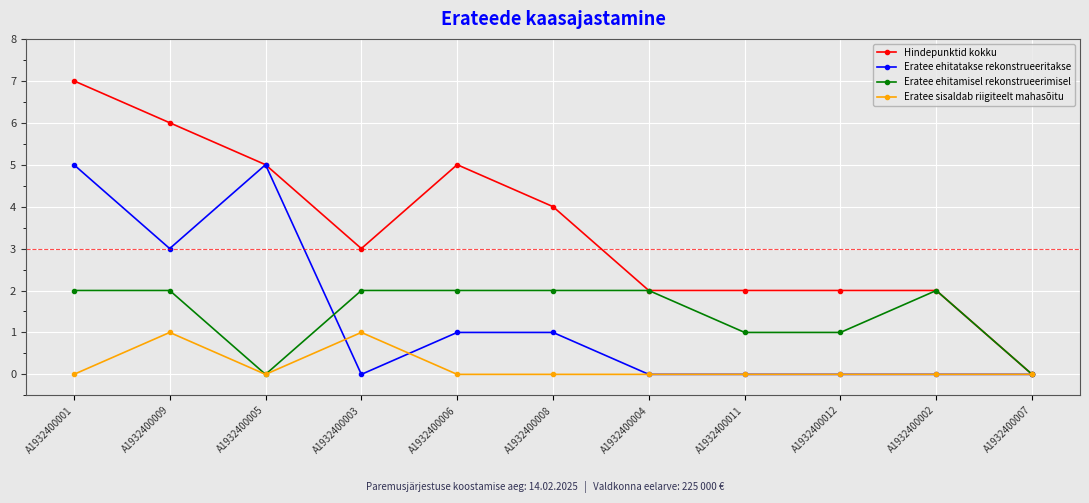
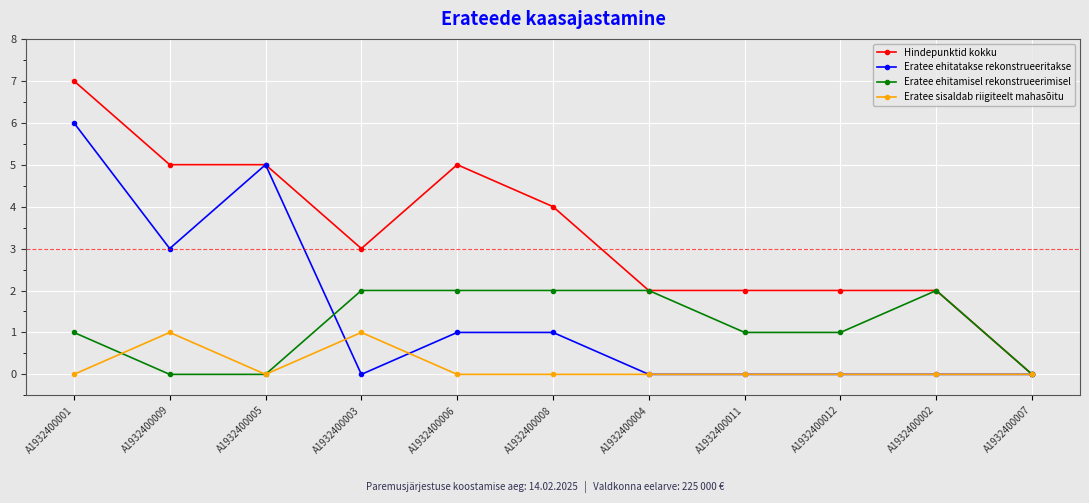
  {
    "Hindepunktid kokku": {
      "A1932400001": 7,
-     "A1932400009": 6,
+     "A1932400009": 5,
      "A1932400003": 3,
      "A1932400006": 5,
      "A1932400008": 4,
      "A1932400011": 2,
      "A1932400012": 2
    },
    "Eratee ehitatakse rekonstrueeritakse": {
-     "A1932400001": 5,
+     "A1932400001": 6,
      "A1932400009": 3,
      "A1932400003": 0,
      "A1932400006": 1,
      "A1932400008": 1
    },
    "Eratee ehitamisel rekonstrueerimisel": {
-     "A1932400001": 2,
-     "A1932400009": 2,
+     "A1932400001": 1,
+     "A1932400009": 0,
      "A1932400003": 2,
      "A1932400006": 2,
      "A1932400008": 2,
      "A1932400011": 1,
      "A1932400012": 1
    },
    "Eratee sisaldab riigiteelt mahasõitu": {
      "A1932400001": 0,
      "A1932400009": 1,
      "A1932400003": 1,
      "A1932400006": 0,
      "A1932400008": 0
    }
  }
